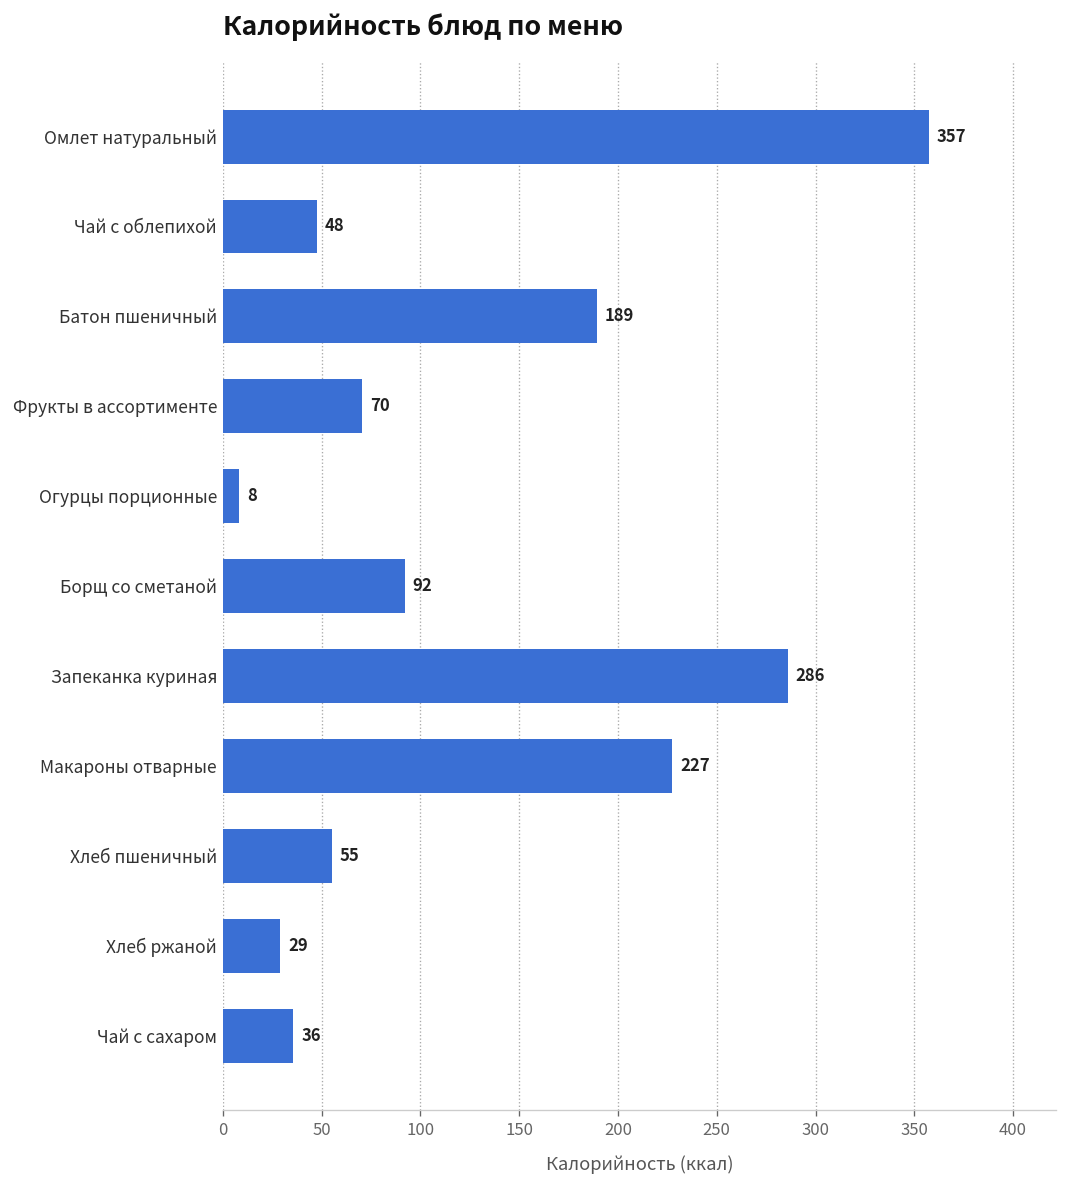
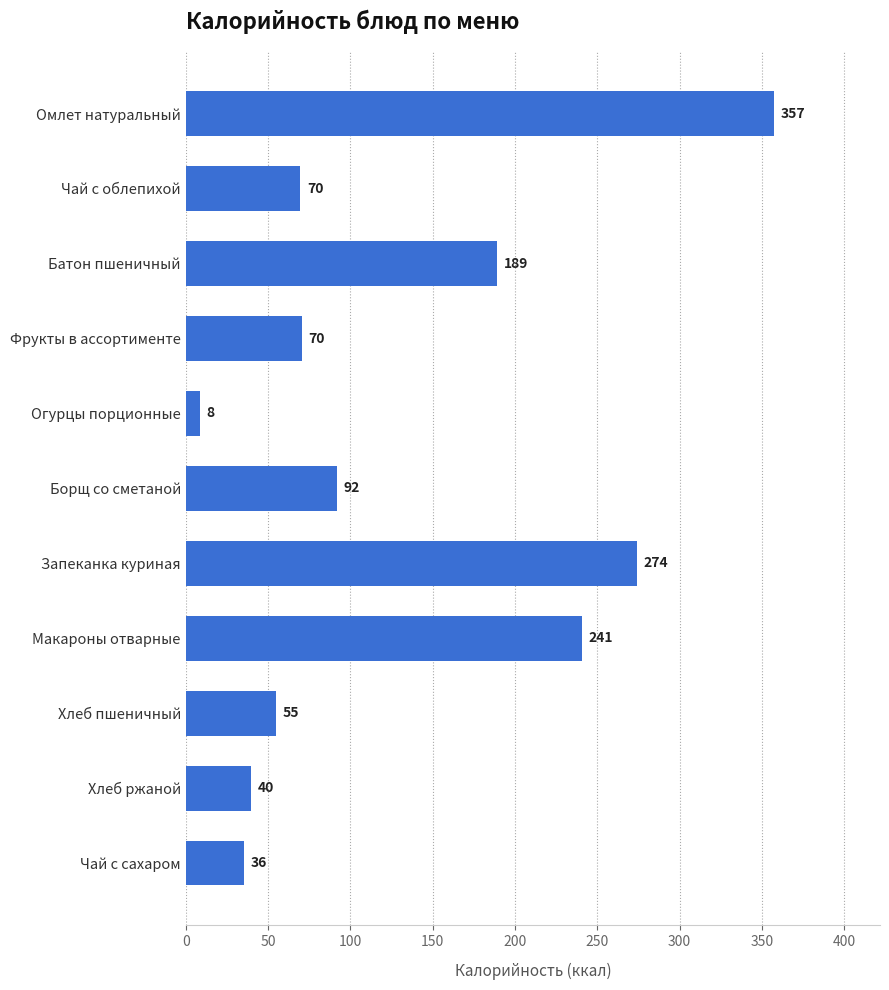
  {
    "Омлет натуральный": 357,
-   "Чай с облепихой": 48,
+   "Чай с облепихой": 70,
    "Батон пшеничный": 189,
    "Фрукты в ассортименте": 70,
    "Огурцы порционные": 8,
    "Борщ со сметаной": 92,
-   "Запеканка куриная": 286,
-   "Макароны отварные": 227,
+   "Запеканка куриная": 274,
+   "Макароны отварные": 241,
    "Хлеб пшеничный": 55,
-   "Хлеб ржаной": 29,
+   "Хлеб ржаной": 40,
    "Чай с сахаром": 36
  }
